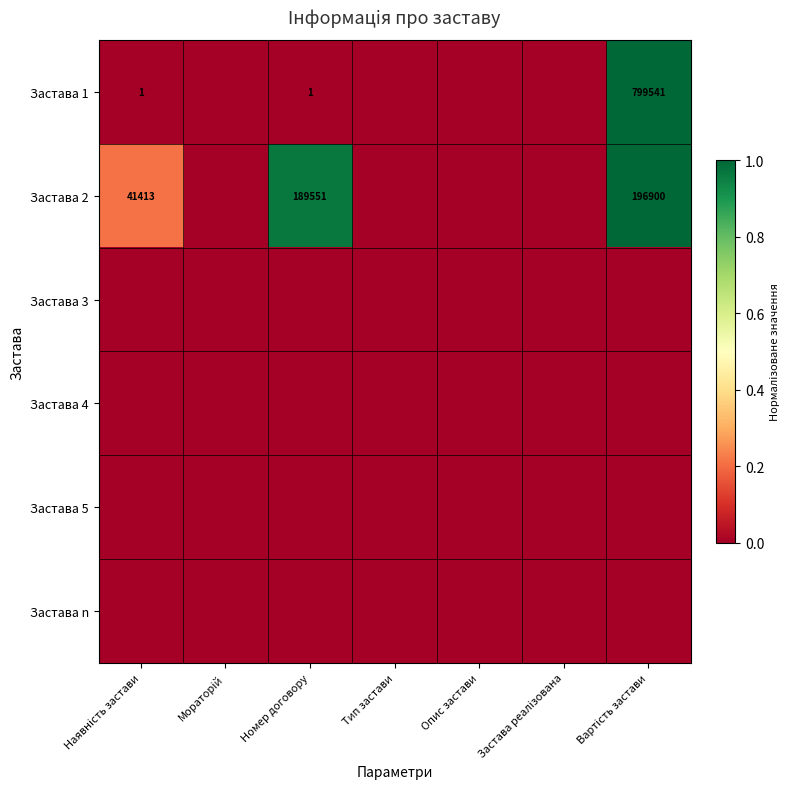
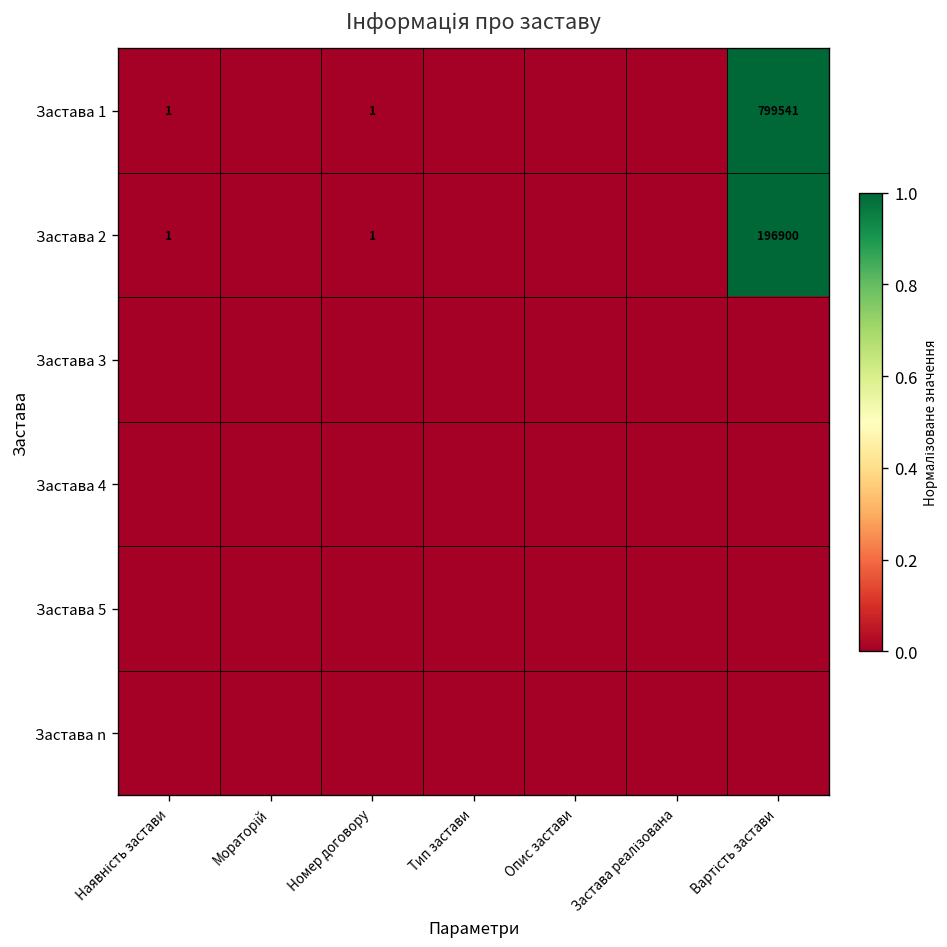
  {
    "Застава 1": {
      "Наявність застави": 1,
      "Номер договору": 1,
      "Вартість застави": 799541
    },
    "Застава 2": {
-     "Наявність застави": 41413,
-     "Номер договору": 189551,
+     "Наявність застави": 1,
+     "Номер договору": 1,
      "Вартість застави": 196900
    }
  }
